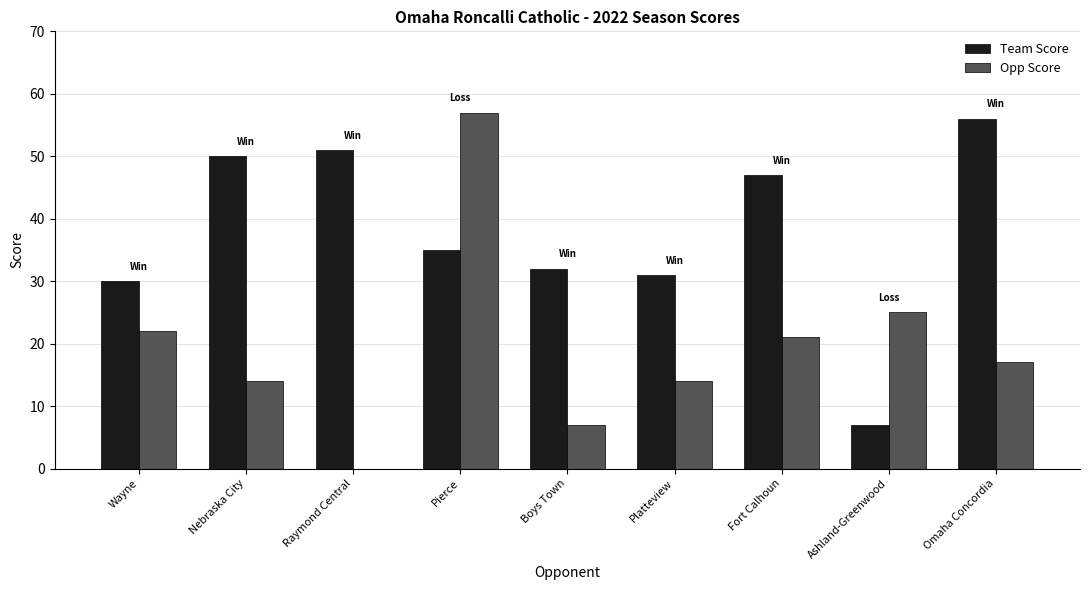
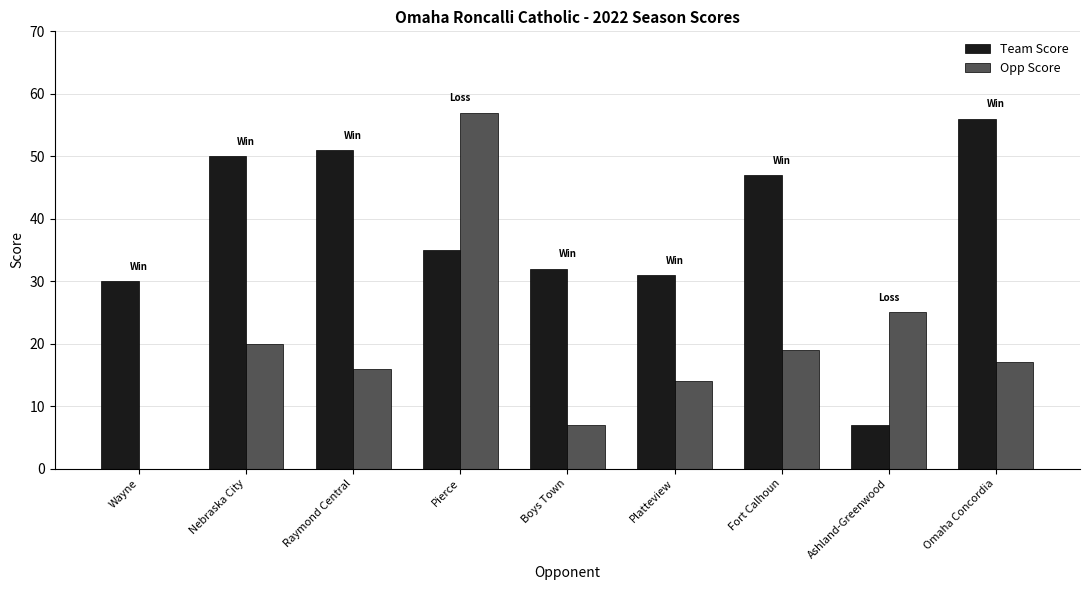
  {
    "Team Score": {
      "Wayne": 30,
      "Nebraska City": 50,
      "Raymond Central": 51,
      "Pierce": 35,
      "Boys Town": 32,
      "Platteview": 31,
      "Fort Calhoun": 47,
      "Ashland-Greenwood": 7,
      "Omaha Concordia": 56
    },
    "Opp Score": {
-     "Wayne": 22,
-     "Nebraska City": 14,
-     "Raymond Central": 0,
+     "Wayne": 0,
+     "Nebraska City": 20,
+     "Raymond Central": 16,
      "Pierce": 57,
      "Boys Town": 7,
      "Platteview": 14,
-     "Fort Calhoun": 21,
+     "Fort Calhoun": 19,
      "Ashland-Greenwood": 25,
      "Omaha Concordia": 17
    }
  }
